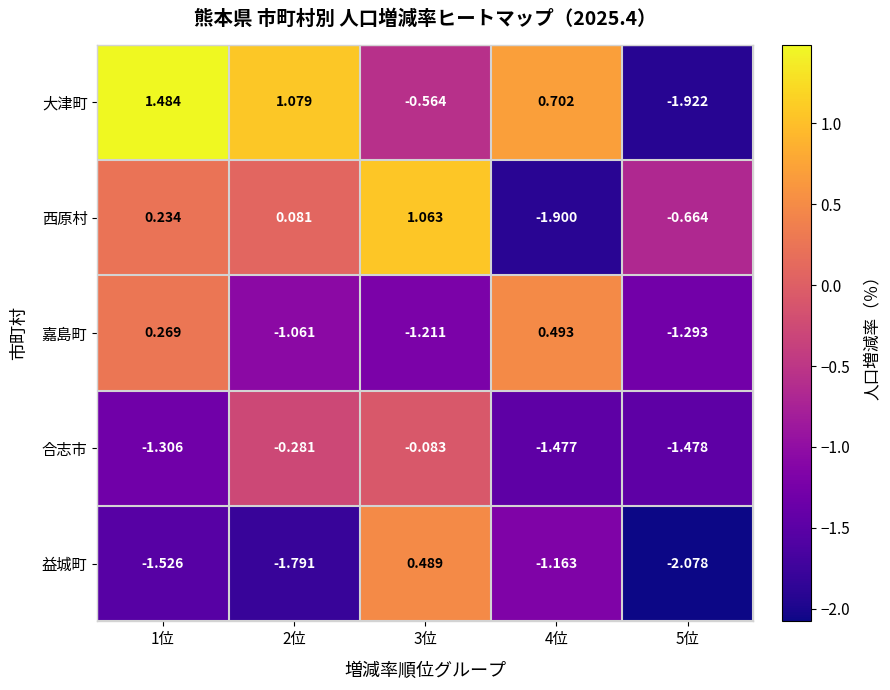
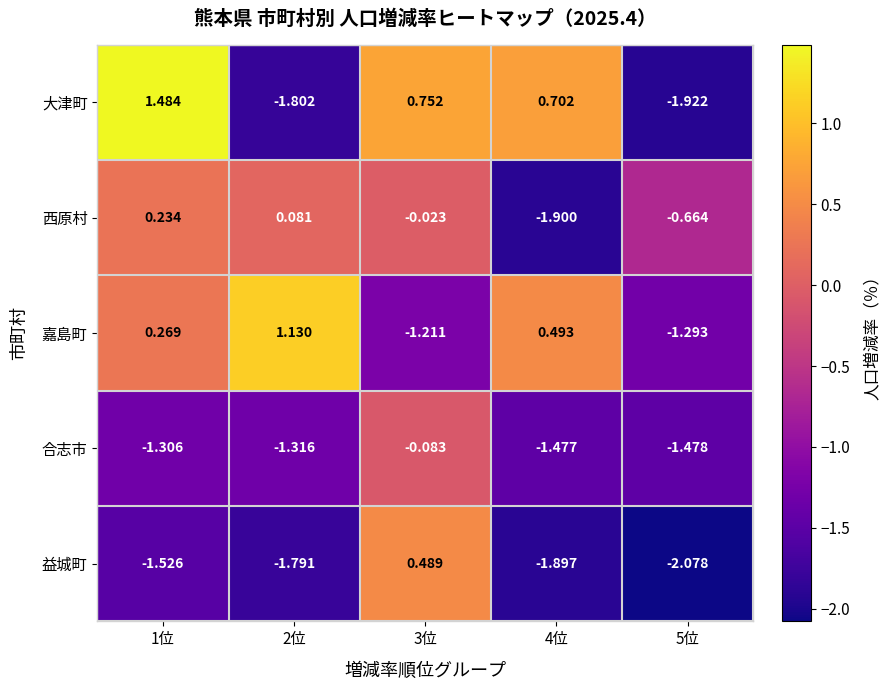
  {
    "大津町": {
      "1位": 1.484,
-     "2位": 1.079,
-     "3位": -0.564,
+     "2位": -1.802,
+     "3位": 0.752,
      "4位": 0.702,
      "5位": -1.922
    },
    "西原村": {
      "1位": 0.234,
      "2位": 0.081,
-     "3位": 1.063,
+     "3位": -0.023,
      "4位": -1.900,
      "5位": -0.664
    },
    "嘉島町": {
      "1位": 0.269,
-     "2位": -1.061,
+     "2位": 1.130,
      "3位": -1.211,
      "4位": 0.493,
      "5位": -1.293
    },
    "合志市": {
      "1位": -1.306,
-     "2位": -0.281,
+     "2位": -1.316,
      "3位": -0.083,
      "4位": -1.477,
      "5位": -1.478
    },
    "益城町": {
      "1位": -1.526,
      "2位": -1.791,
      "3位": 0.489,
-     "4位": -1.163,
+     "4位": -1.897,
      "5位": -2.078
    }
  }
